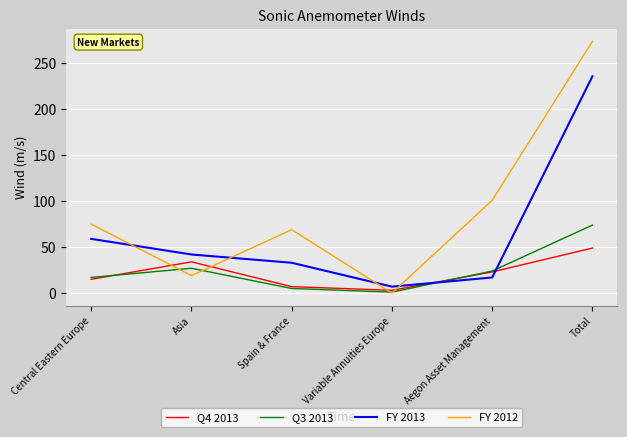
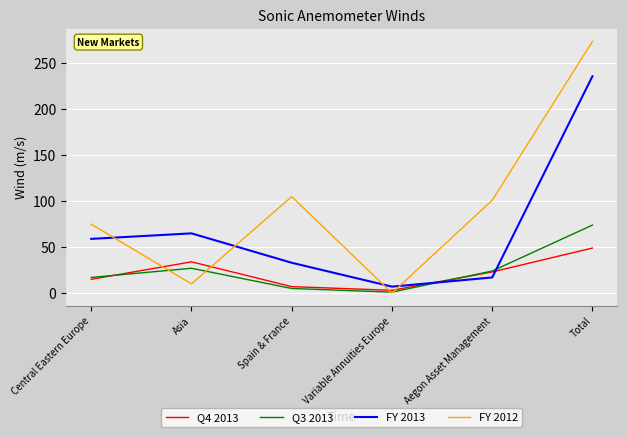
  {
    "Q4 2013": {
      "Asia": 30,
      "Total": 50
    },
    "Q3 2013": {
      "Asia": 30,
      "Total": 70
    },
    "FY 2013": {
      "Central Eastern Europe": 60,
-     "Asia": 40,
+     "Asia": 70,
      "Spain & France": 30,
      "Variable Annuities Europe": 10,
      "Aegon Asset Management": 20,
      "Total": 240
    },
    "FY 2012": {
      "Central Eastern Europe": 80,
-     "Asia": 20,
-     "Spain & France": 70,
+     "Asia": 10,
+     "Spain & France": 110,
      "Aegon Asset Management": 100,
      "Total": 270
    }
  }
